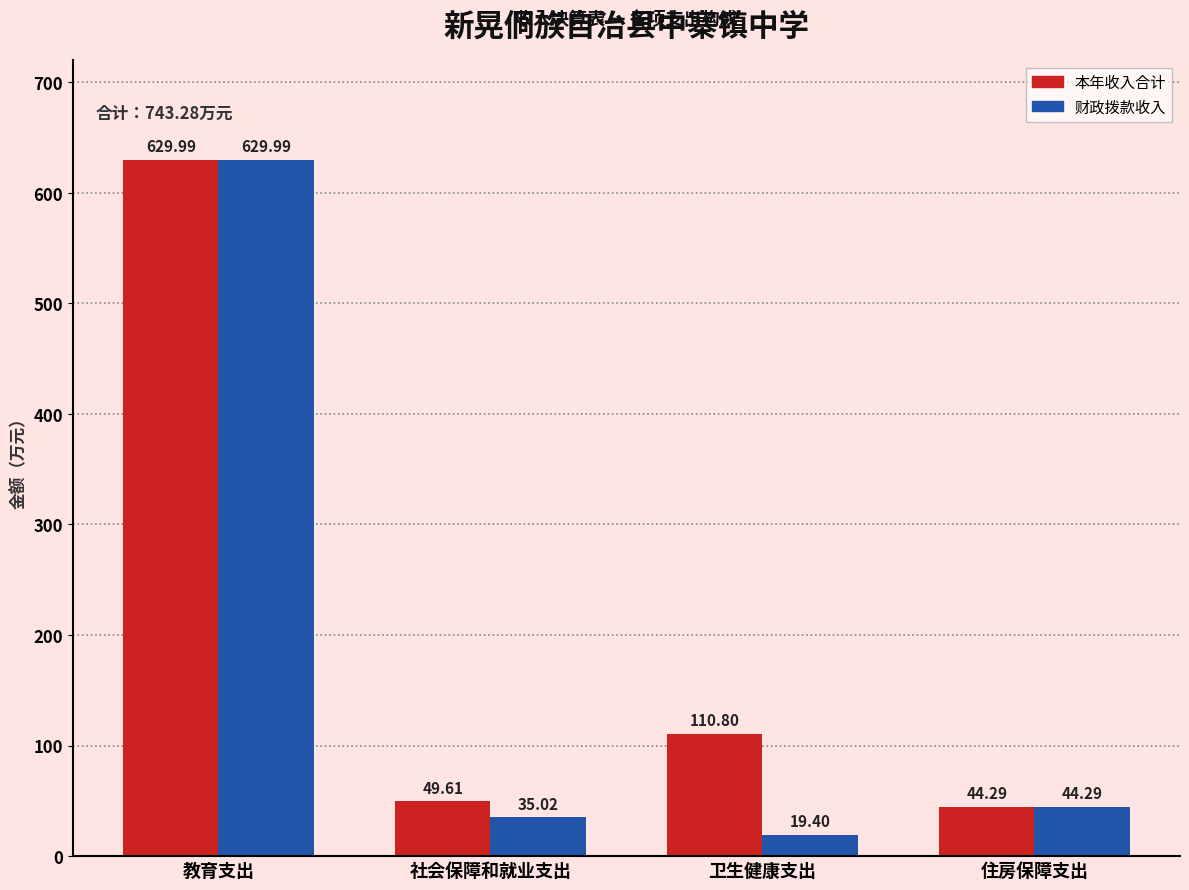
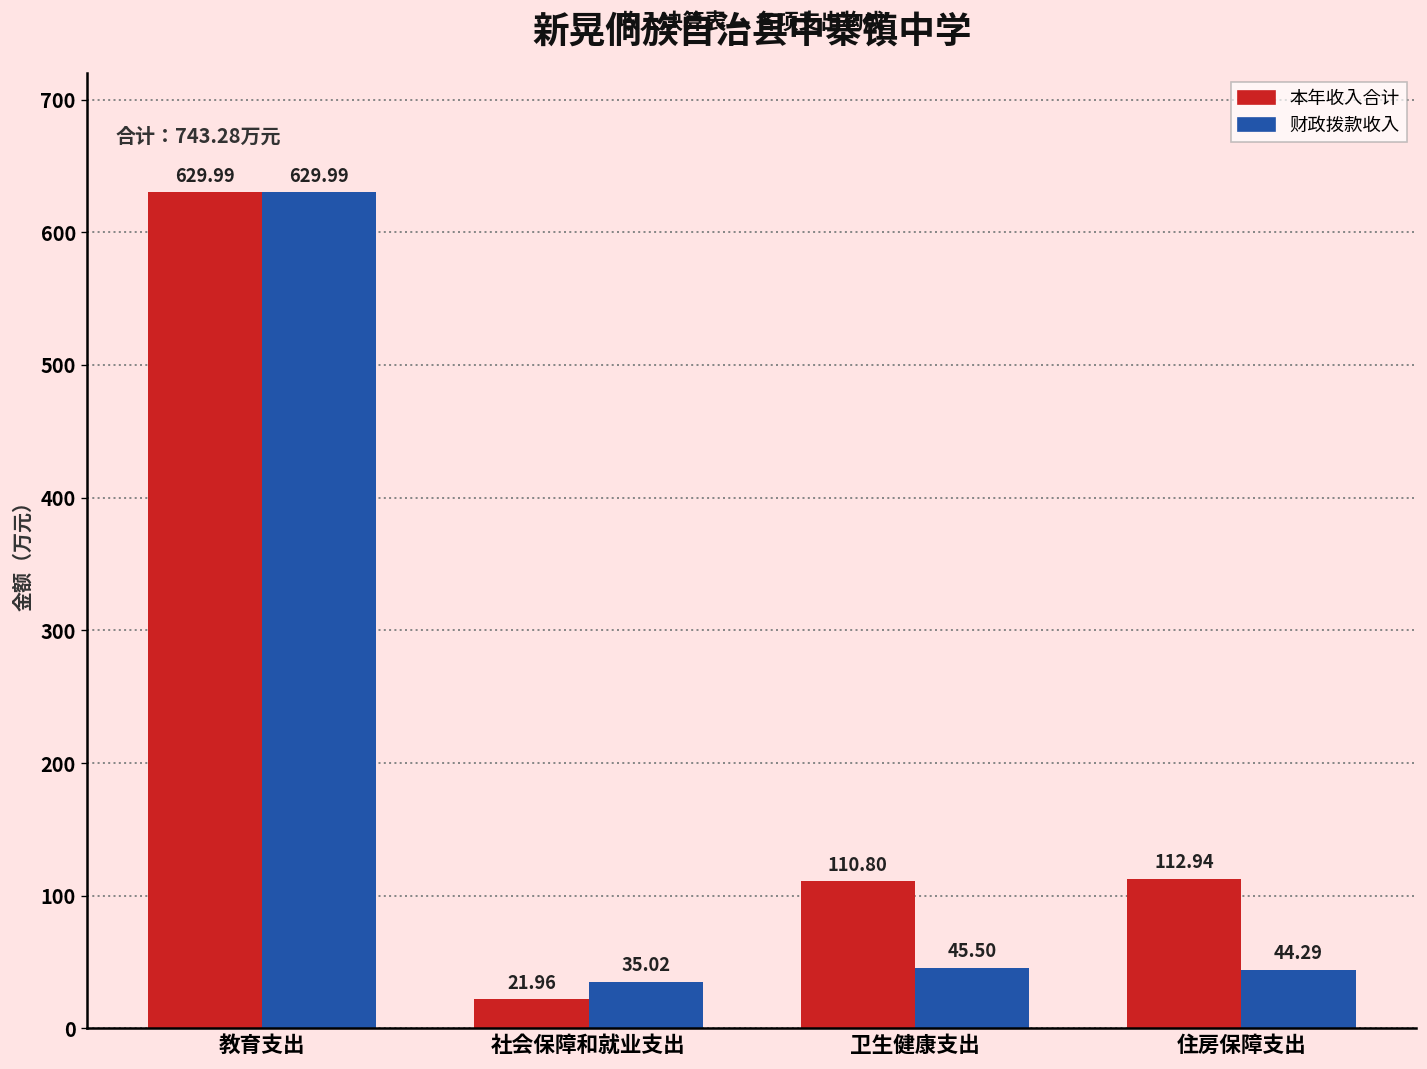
  {
    "本年收入合计": {
      "教育支出": 629.99,
-     "社会保障和就业支出": 49.61,
+     "社会保障和就业支出": 21.96,
      "卫生健康支出": 110.80,
-     "住房保障支出": 44.29
+     "住房保障支出": 112.94
    },
    "财政拨款收入": {
      "教育支出": 629.99,
      "社会保障和就业支出": 35.02,
-     "卫生健康支出": 19.40,
+     "卫生健康支出": 45.50,
      "住房保障支出": 44.29
    }
  }
